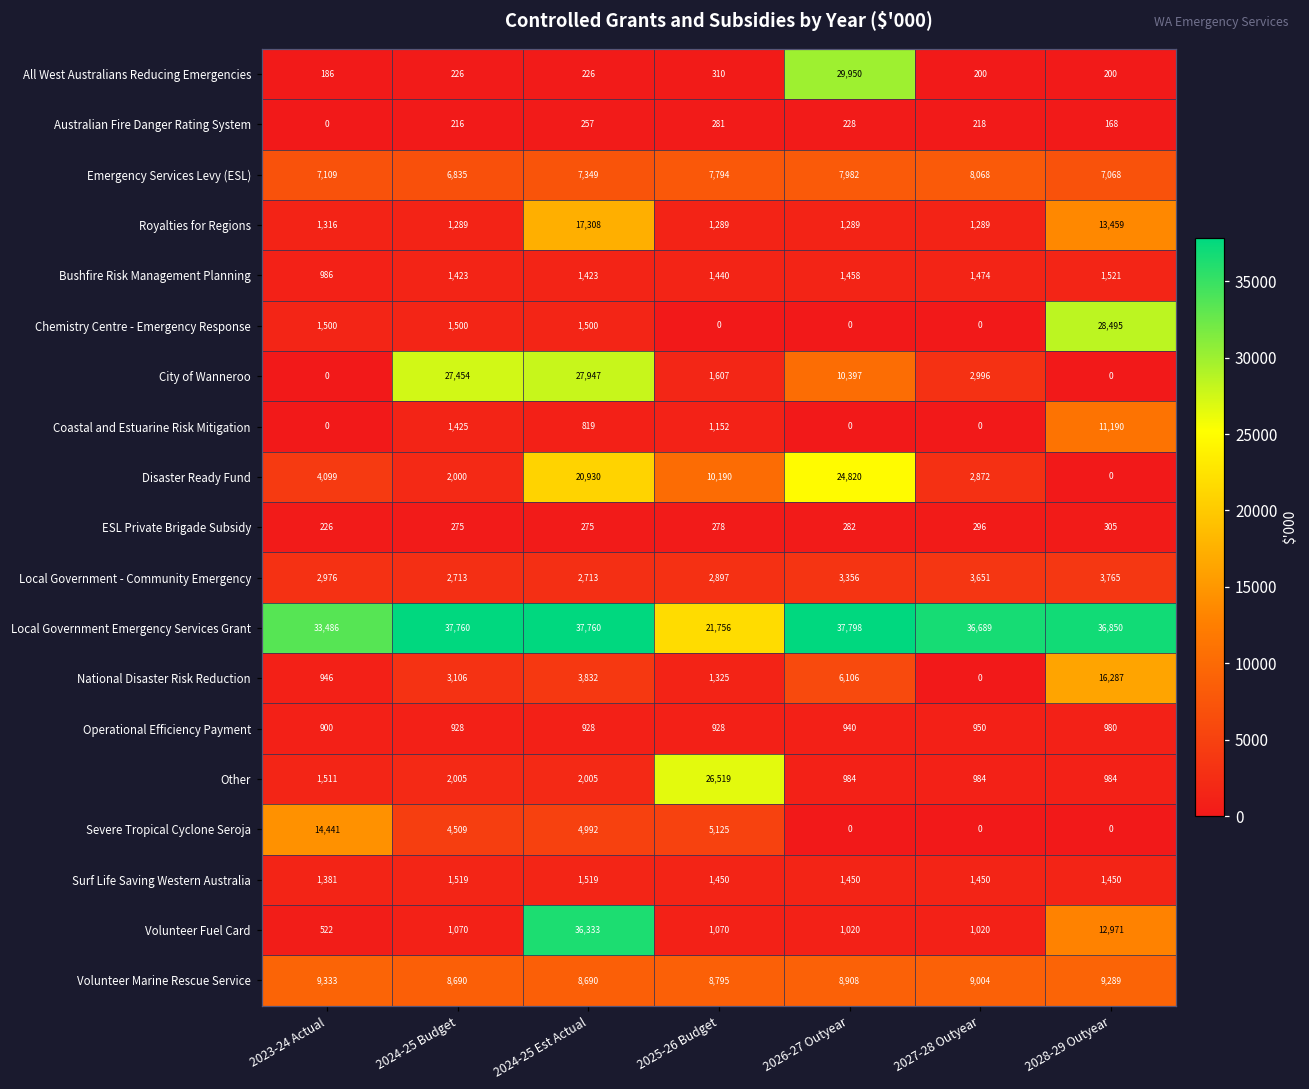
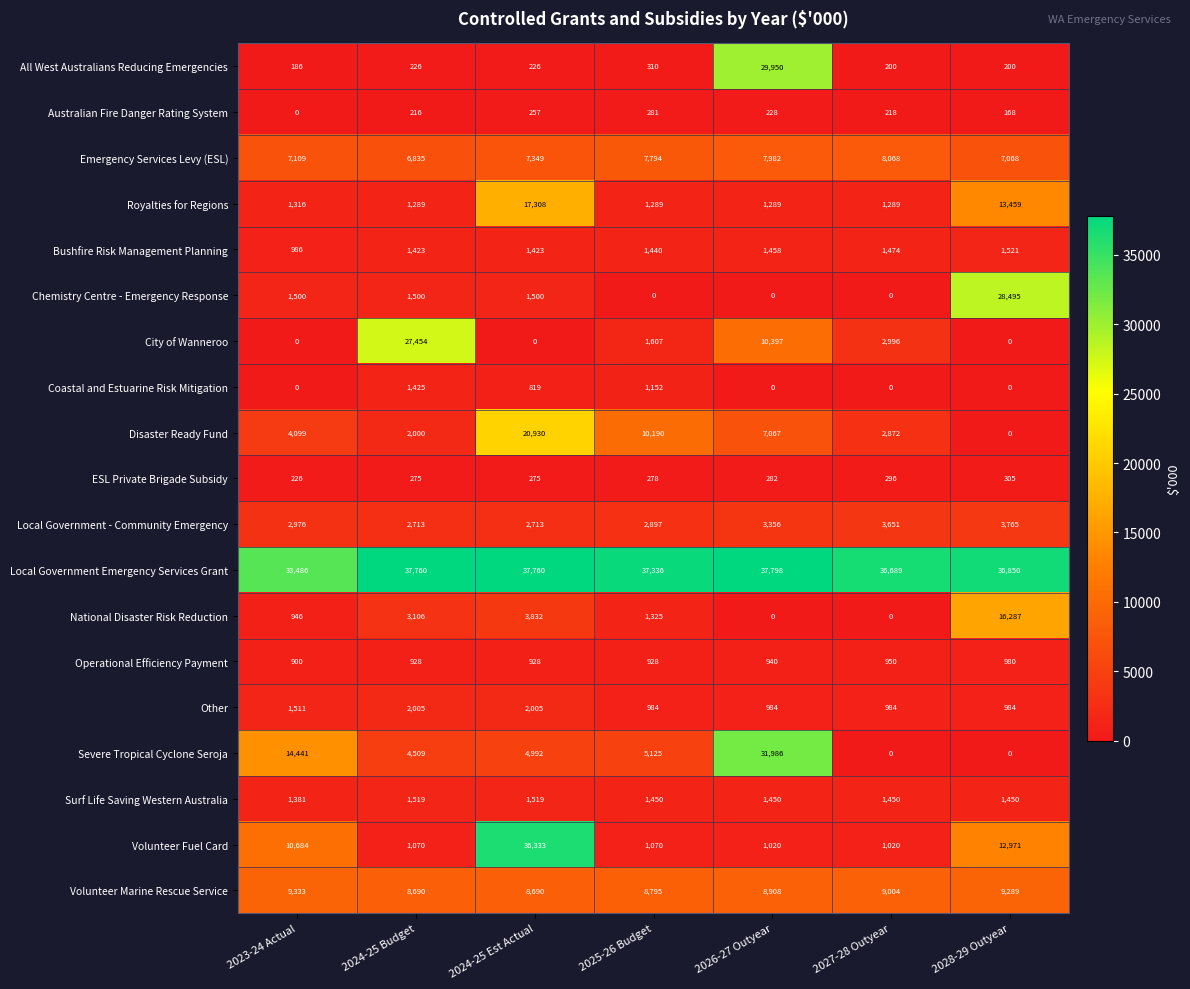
  {
    "All West Australians Reducing Emergencies": {
      "2023-24 Actual": "186",
      "2024-25 Budget": "226",
      "2024-25 Est Actual": "226",
      "2025-26 Budget": "310",
      "2026-27 Outyear": "29,950",
      "2027-28 Outyear": "200",
      "2028-29 Outyear": "200"
    },
    "Australian Fire Danger Rating System": {
      "2023-24 Actual": "0",
      "2024-25 Budget": "216",
      "2024-25 Est Actual": "257",
      "2025-26 Budget": "281",
      "2026-27 Outyear": "228",
      "2027-28 Outyear": "218",
      "2028-29 Outyear": "168"
    },
    "Emergency Services Levy (ESL)": {
      "2023-24 Actual": "7,109",
      "2024-25 Budget": "6,835",
      "2024-25 Est Actual": "7,349",
      "2025-26 Budget": "7,794",
      "2026-27 Outyear": "7,982",
      "2027-28 Outyear": "8,068",
      "2028-29 Outyear": "7,068"
    },
    "Royalties for Regions": {
      "2023-24 Actual": "1,316",
      "2024-25 Budget": "1,289",
      "2024-25 Est Actual": "17,308",
      "2025-26 Budget": "1,289",
      "2026-27 Outyear": "1,289",
      "2027-28 Outyear": "1,289",
      "2028-29 Outyear": "13,459"
    },
    "Bushfire Risk Management Planning": {
      "2023-24 Actual": "986",
      "2024-25 Budget": "1,423",
      "2024-25 Est Actual": "1,423",
      "2025-26 Budget": "1,440",
      "2026-27 Outyear": "1,458",
      "2027-28 Outyear": "1,474",
      "2028-29 Outyear": "1,521"
    },
    "Chemistry Centre - Emergency Response": {
      "2023-24 Actual": "1,500",
      "2024-25 Budget": "1,500",
      "2024-25 Est Actual": "1,500",
      "2025-26 Budget": "0",
      "2026-27 Outyear": "0",
      "2027-28 Outyear": "0",
      "2028-29 Outyear": "28,495"
    },
    "City of Wanneroo": {
      "2023-24 Actual": "0",
      "2024-25 Budget": "27,454",
-     "2024-25 Est Actual": "27,947",
+     "2024-25 Est Actual": "0",
      "2025-26 Budget": "1,607",
      "2026-27 Outyear": "10,397",
      "2027-28 Outyear": "2,996",
      "2028-29 Outyear": "0"
    },
    "Coastal and Estuarine Risk Mitigation": {
      "2023-24 Actual": "0",
      "2024-25 Budget": "1,425",
      "2024-25 Est Actual": "819",
      "2025-26 Budget": "1,152",
      "2026-27 Outyear": "0",
      "2027-28 Outyear": "0",
-     "2028-29 Outyear": "11,190"
+     "2028-29 Outyear": "0"
    },
    "Disaster Ready Fund": {
      "2023-24 Actual": "4,099",
      "2024-25 Budget": "2,000",
      "2024-25 Est Actual": "20,930",
      "2025-26 Budget": "10,190",
-     "2026-27 Outyear": "24,820",
+     "2026-27 Outyear": "7,067",
      "2027-28 Outyear": "2,872",
      "2028-29 Outyear": "0"
    },
    "ESL Private Brigade Subsidy": {
      "2023-24 Actual": "226",
      "2024-25 Budget": "275",
      "2024-25 Est Actual": "275",
      "2025-26 Budget": "278",
      "2026-27 Outyear": "282",
      "2027-28 Outyear": "296",
      "2028-29 Outyear": "305"
    },
    "Local Government - Community Emergency": {
      "2023-24 Actual": "2,976",
      "2024-25 Budget": "2,713",
      "2024-25 Est Actual": "2,713",
      "2025-26 Budget": "2,897",
      "2026-27 Outyear": "3,356",
      "2027-28 Outyear": "3,651",
      "2028-29 Outyear": "3,765"
    },
    "Local Government Emergency Services Grant": {
      "2023-24 Actual": "33,486",
      "2024-25 Budget": "37,760",
      "2024-25 Est Actual": "37,760",
-     "2025-26 Budget": "21,756",
+     "2025-26 Budget": "37,336",
      "2026-27 Outyear": "37,798",
      "2027-28 Outyear": "36,689",
      "2028-29 Outyear": "36,850"
    },
    "National Disaster Risk Reduction": {
      "2023-24 Actual": "946",
      "2024-25 Budget": "3,106",
      "2024-25 Est Actual": "3,832",
      "2025-26 Budget": "1,325",
-     "2026-27 Outyear": "6,106",
+     "2026-27 Outyear": "0",
      "2027-28 Outyear": "0",
      "2028-29 Outyear": "16,287"
    },
    "Operational Efficiency Payment": {
      "2023-24 Actual": "900",
      "2024-25 Budget": "928",
      "2024-25 Est Actual": "928",
      "2025-26 Budget": "928",
      "2026-27 Outyear": "940",
      "2027-28 Outyear": "950",
      "2028-29 Outyear": "980"
    },
    "Other": {
      "2023-24 Actual": "1,511",
      "2024-25 Budget": "2,005",
      "2024-25 Est Actual": "2,005",
-     "2025-26 Budget": "26,519",
+     "2025-26 Budget": "984",
      "2026-27 Outyear": "984",
      "2027-28 Outyear": "984",
      "2028-29 Outyear": "984"
    },
    "Severe Tropical Cyclone Seroja": {
      "2023-24 Actual": "14,441",
      "2024-25 Budget": "4,509",
      "2024-25 Est Actual": "4,992",
      "2025-26 Budget": "5,125",
-     "2026-27 Outyear": "0",
+     "2026-27 Outyear": "31,986",
      "2027-28 Outyear": "0",
      "2028-29 Outyear": "0"
    },
    "Surf Life Saving Western Australia": {
      "2023-24 Actual": "1,381",
      "2024-25 Budget": "1,519",
      "2024-25 Est Actual": "1,519",
      "2025-26 Budget": "1,450",
      "2026-27 Outyear": "1,450",
      "2027-28 Outyear": "1,450",
      "2028-29 Outyear": "1,450"
    },
    "Volunteer Fuel Card": {
-     "2023-24 Actual": "522",
+     "2023-24 Actual": "10,684",
      "2024-25 Budget": "1,070",
      "2024-25 Est Actual": "36,333",
      "2025-26 Budget": "1,070",
      "2026-27 Outyear": "1,020",
      "2027-28 Outyear": "1,020",
      "2028-29 Outyear": "12,971"
    },
    "Volunteer Marine Rescue Service": {
      "2023-24 Actual": "9,333",
      "2024-25 Budget": "8,690",
      "2024-25 Est Actual": "8,690",
      "2025-26 Budget": "8,795",
      "2026-27 Outyear": "8,908",
      "2027-28 Outyear": "9,004",
      "2028-29 Outyear": "9,289"
    }
  }
